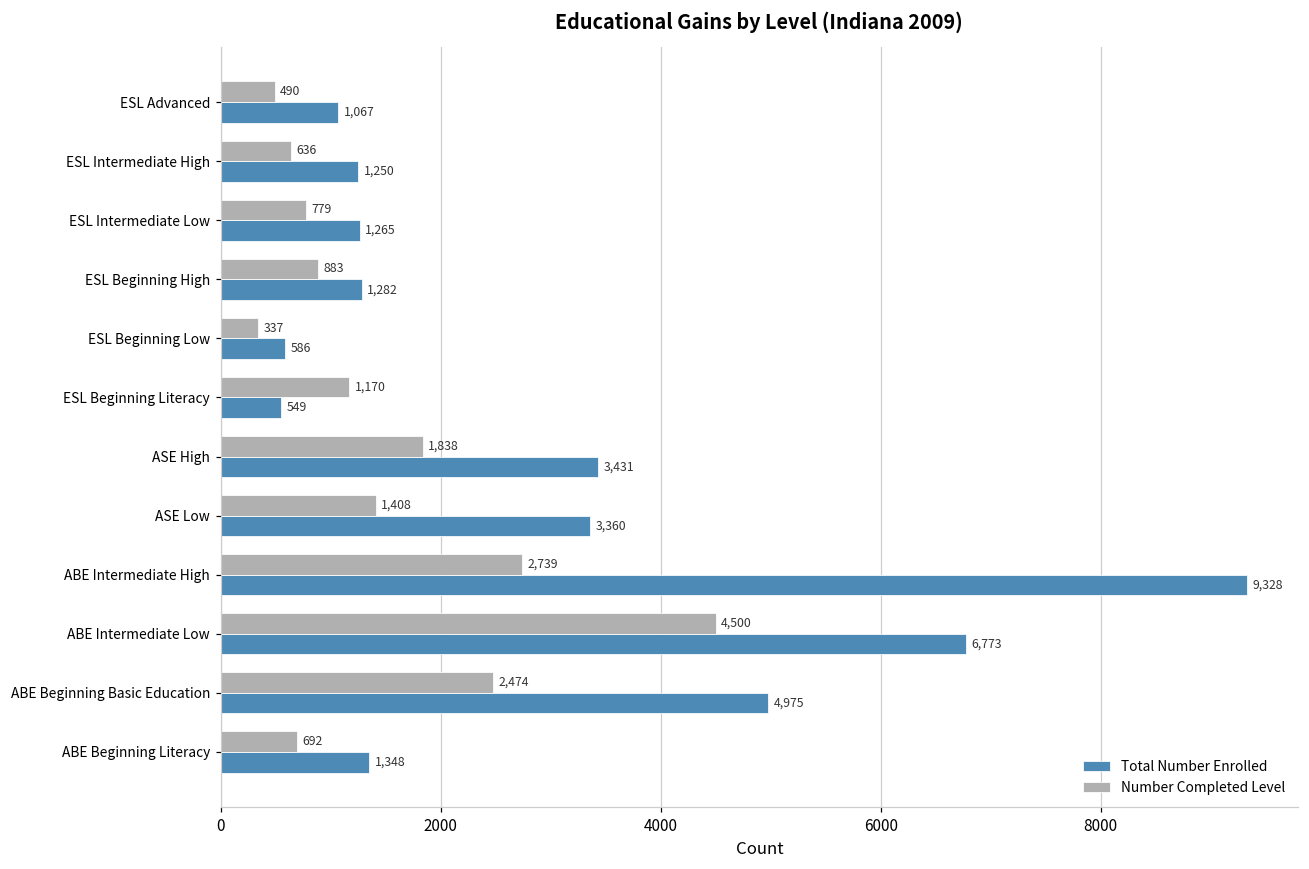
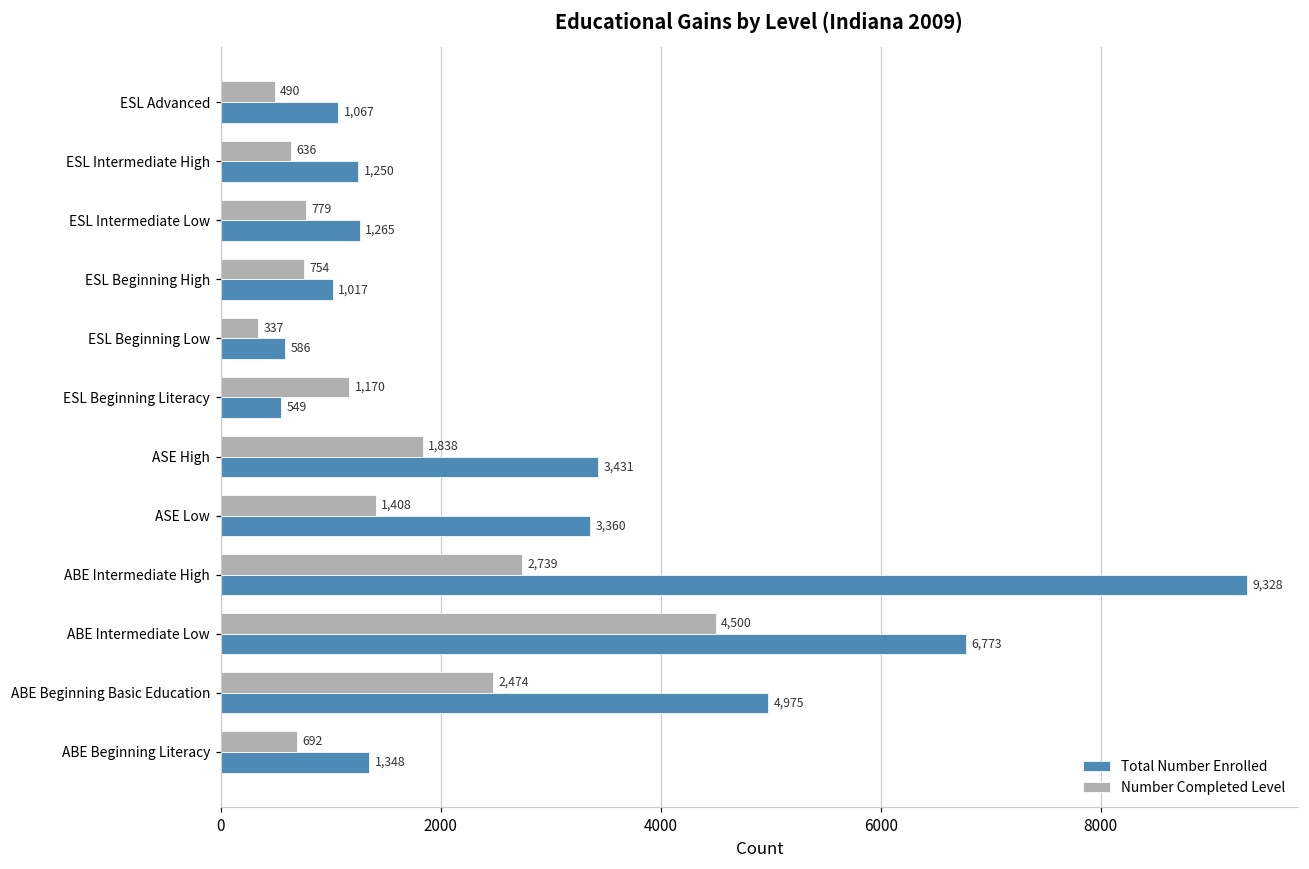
  {
    "Total Number Enrolled": {
      "ESL Advanced": "1,067",
      "ESL Intermediate High": "1,250",
      "ESL Intermediate Low": "1,265",
-     "ESL Beginning High": "1,282",
+     "ESL Beginning High": "1,017",
      "ESL Beginning Low": "586",
      "ESL Beginning Literacy": "549",
      "ASE High": "3,431",
      "ASE Low": "3,360",
      "ABE Intermediate High": "9,328",
      "ABE Intermediate Low": "6,773",
      "ABE Beginning Basic Education": "4,975",
      "ABE Beginning Literacy": "1,348"
    },
    "Number Completed Level": {
      "ESL Advanced": "490",
      "ESL Intermediate High": "636",
      "ESL Intermediate Low": "779",
-     "ESL Beginning High": "883",
+     "ESL Beginning High": "754",
      "ESL Beginning Low": "337",
      "ESL Beginning Literacy": "1,170",
      "ASE High": "1,838",
      "ASE Low": "1,408",
      "ABE Intermediate High": "2,739",
      "ABE Intermediate Low": "4,500",
      "ABE Beginning Basic Education": "2,474",
      "ABE Beginning Literacy": "692"
    }
  }
